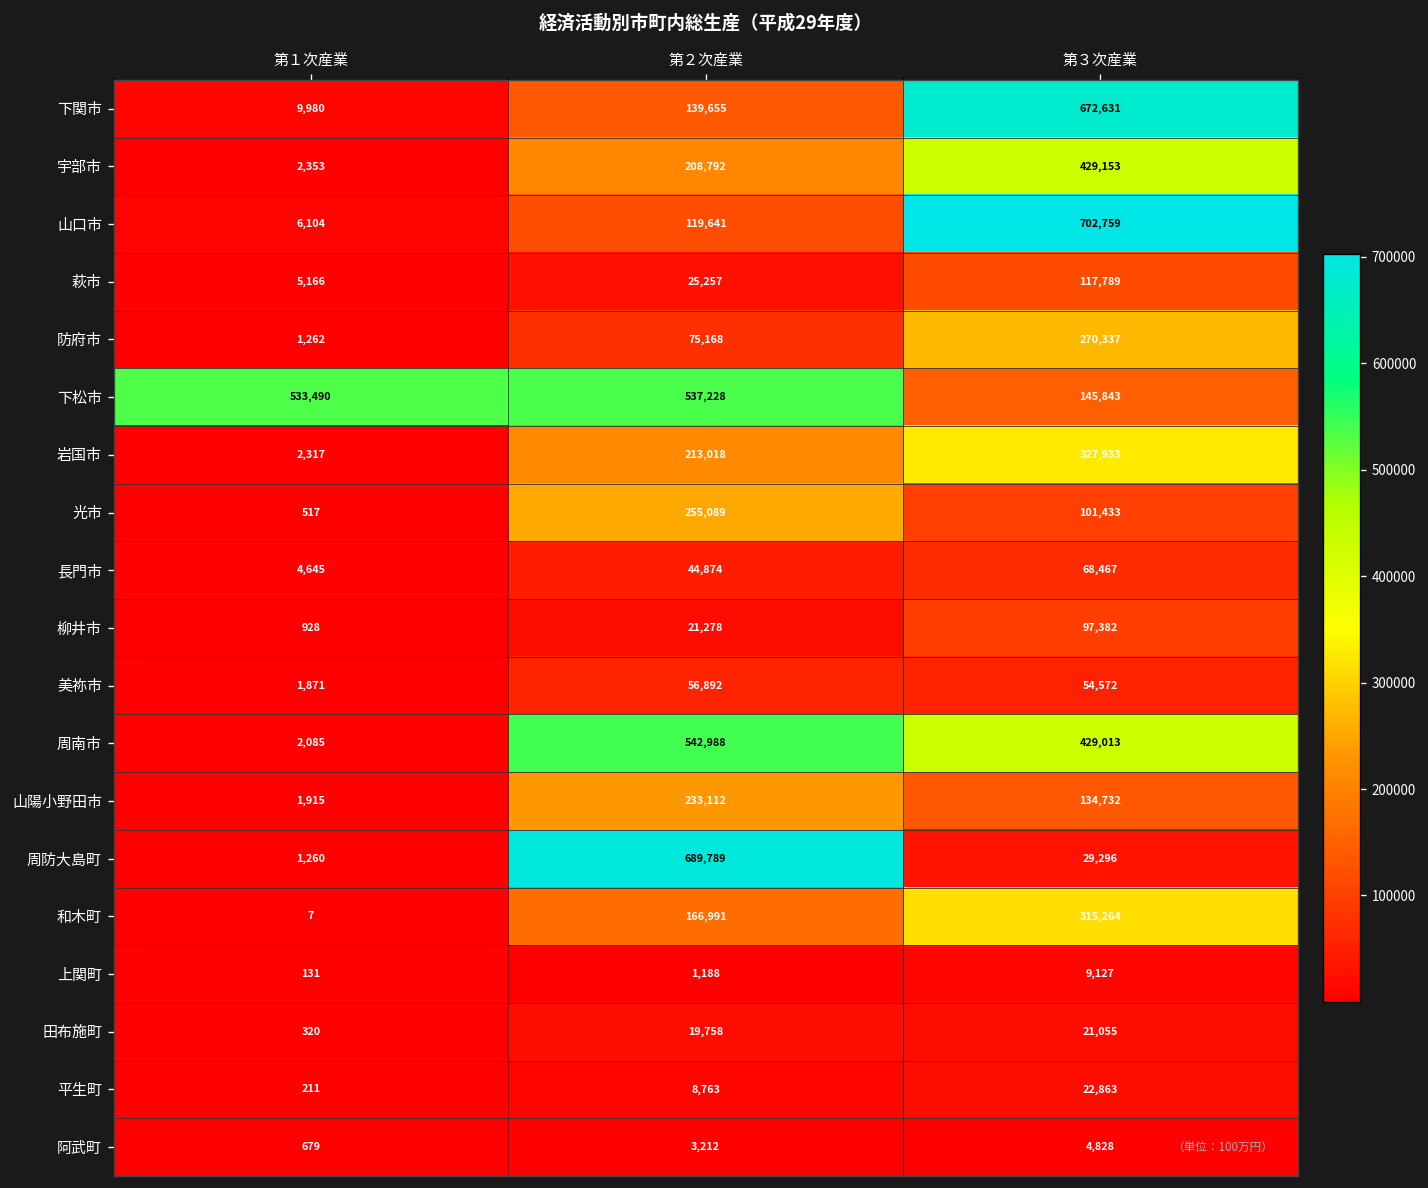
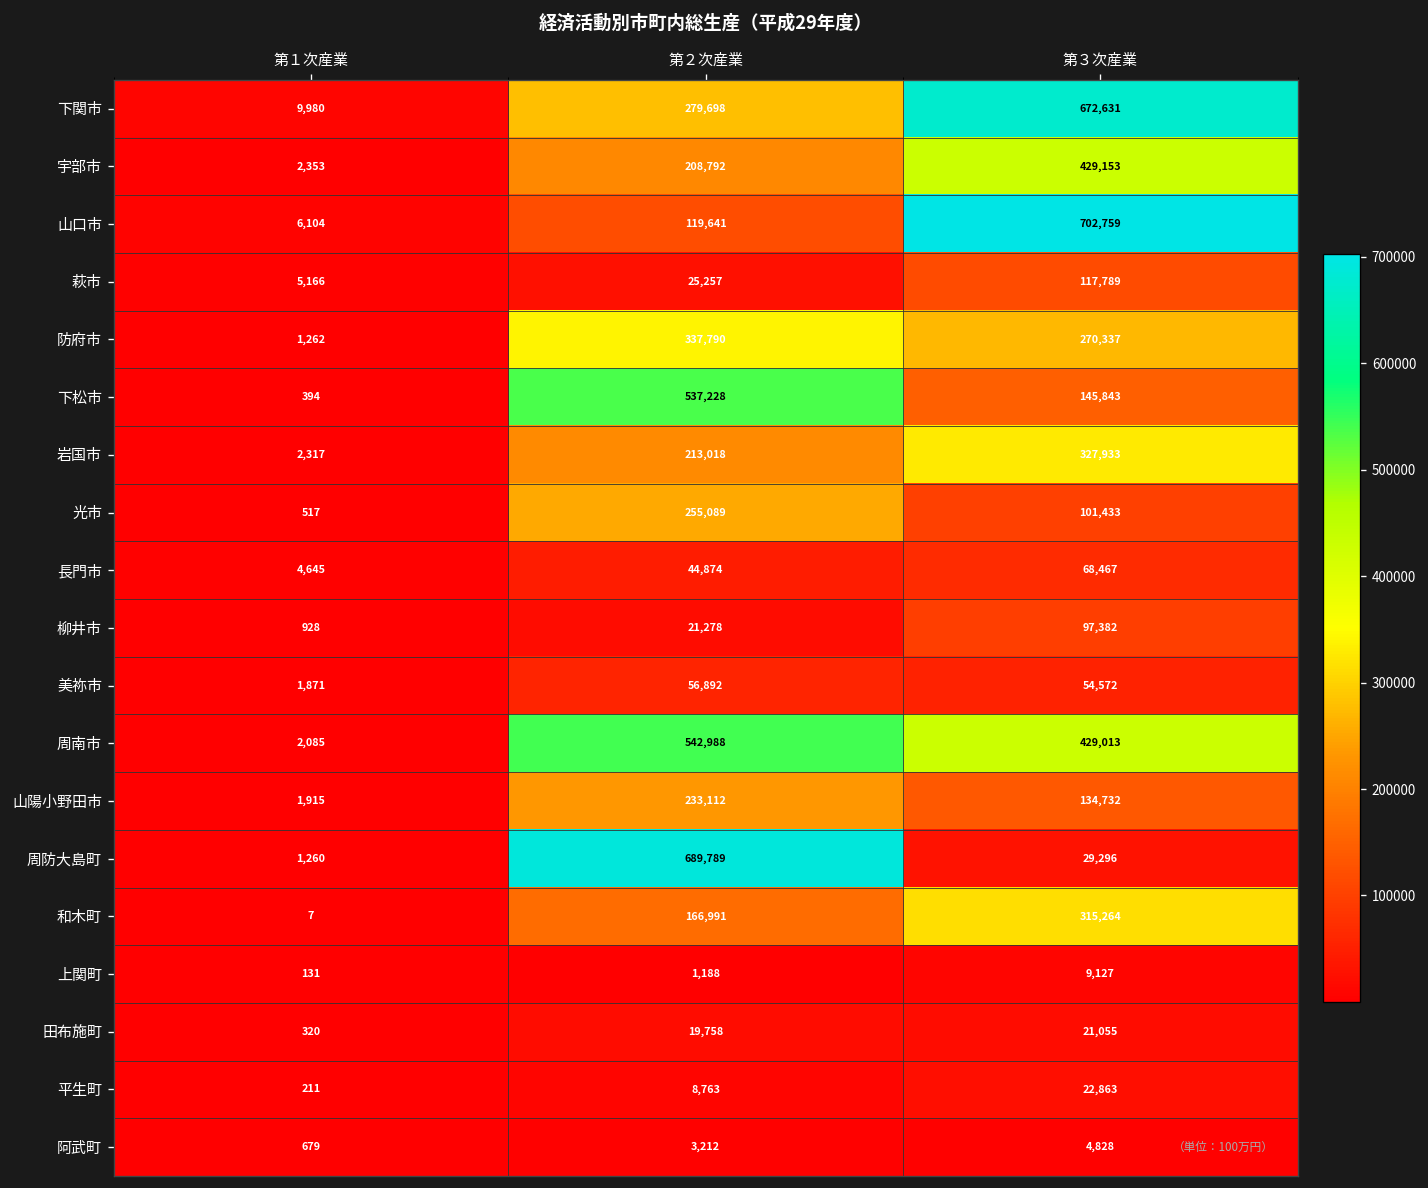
  {
    "下関市": {
      "第１次産業": "9,980",
-     "第２次産業": "139,655",
+     "第２次産業": "279,698",
      "第３次産業": "672,631"
    },
    "宇部市": {
      "第１次産業": "2,353",
      "第２次産業": "208,792",
      "第３次産業": "429,153"
    },
    "山口市": {
      "第１次産業": "6,104",
      "第２次産業": "119,641",
      "第３次産業": "702,759"
    },
    "萩市": {
      "第１次産業": "5,166",
      "第２次産業": "25,257",
      "第３次産業": "117,789"
    },
    "防府市": {
      "第１次産業": "1,262",
-     "第２次産業": "75,168",
+     "第２次産業": "337,790",
      "第３次産業": "270,337"
    },
    "下松市": {
-     "第１次産業": "533,490",
+     "第１次産業": "394",
      "第２次産業": "537,228",
      "第３次産業": "145,843"
    },
    "岩国市": {
      "第１次産業": "2,317",
      "第２次産業": "213,018",
      "第３次産業": "327,933"
    },
    "光市": {
      "第１次産業": "517",
      "第２次産業": "255,089",
      "第３次産業": "101,433"
    },
    "長門市": {
      "第１次産業": "4,645",
      "第２次産業": "44,874",
      "第３次産業": "68,467"
    },
    "柳井市": {
      "第１次産業": "928",
      "第２次産業": "21,278",
      "第３次産業": "97,382"
    },
    "美祢市": {
      "第１次産業": "1,871",
      "第２次産業": "56,892",
      "第３次産業": "54,572"
    },
    "周南市": {
      "第１次産業": "2,085",
      "第２次産業": "542,988",
      "第３次産業": "429,013"
    },
    "山陽小野田市": {
      "第１次産業": "1,915",
      "第２次産業": "233,112",
      "第３次産業": "134,732"
    },
    "周防大島町": {
      "第１次産業": "1,260",
      "第２次産業": "689,789",
      "第３次産業": "29,296"
    },
    "和木町": {
      "第１次産業": "7",
      "第２次産業": "166,991",
      "第３次産業": "315,264"
    },
    "上関町": {
      "第１次産業": "131",
      "第２次産業": "1,188",
      "第３次産業": "9,127"
    },
    "田布施町": {
      "第１次産業": "320",
      "第２次産業": "19,758",
      "第３次産業": "21,055"
    },
    "平生町": {
      "第１次産業": "211",
      "第２次産業": "8,763",
      "第３次産業": "22,863"
    },
    "阿武町": {
      "第１次産業": "679",
      "第２次産業": "3,212"
    }
  }
